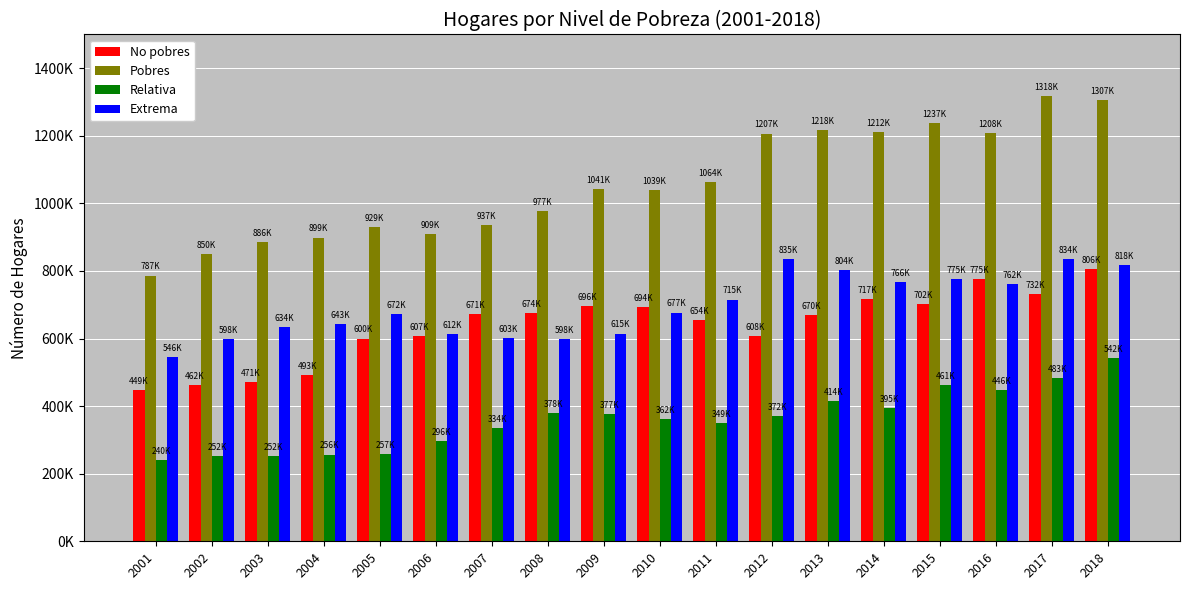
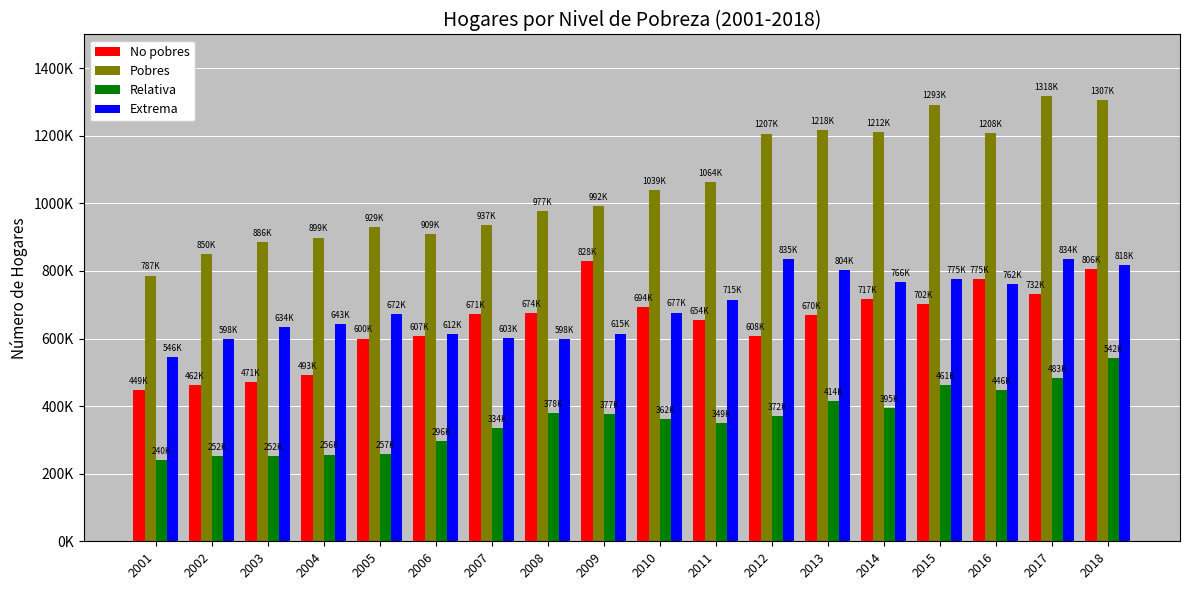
  {
    "No pobres": {
      "2001": "449K",
      "2002": "462K",
      "2003": "471K",
      "2004": "493K",
      "2005": "600K",
      "2006": "607K",
      "2007": "671K",
      "2008": "674K",
-     "2009": "696K",
+     "2009": "828K",
      "2010": "694K",
      "2011": "654K",
      "2012": "608K",
      "2013": "670K",
      "2014": "717K",
      "2015": "702K",
      "2016": "775K",
      "2017": "732K",
      "2018": "806K"
    },
    "Pobres": {
      "2001": "787K",
      "2002": "850K",
      "2003": "886K",
      "2004": "899K",
      "2005": "929K",
      "2006": "909K",
      "2007": "937K",
      "2008": "977K",
-     "2009": "1041K",
+     "2009": "992K",
      "2010": "1039K",
      "2011": "1064K",
      "2012": "1207K",
      "2013": "1218K",
      "2014": "1212K",
-     "2015": "1237K",
+     "2015": "1293K",
      "2016": "1208K",
      "2017": "1318K",
      "2018": "1307K"
    },
    "Relativa": {
      "2001": "240K",
      "2002": "252K",
      "2003": "252K",
      "2004": "256K",
      "2005": "257K",
      "2006": "296K",
      "2007": "334K",
      "2008": "378K",
      "2009": "377K",
      "2010": "362K",
      "2011": "349K",
      "2012": "372K",
      "2013": "414K",
      "2014": "395K",
      "2015": "461K",
      "2016": "446K",
      "2017": "483K",
      "2018": "542K"
    },
    "Extrema": {
      "2001": "546K",
      "2002": "598K",
      "2003": "634K",
      "2004": "643K",
      "2005": "672K",
      "2006": "612K",
      "2007": "603K",
      "2008": "598K",
      "2009": "615K",
      "2010": "677K",
      "2011": "715K",
      "2012": "835K",
      "2013": "804K",
      "2014": "766K",
      "2015": "775K",
      "2016": "762K",
      "2017": "834K",
      "2018": "818K"
    }
  }
